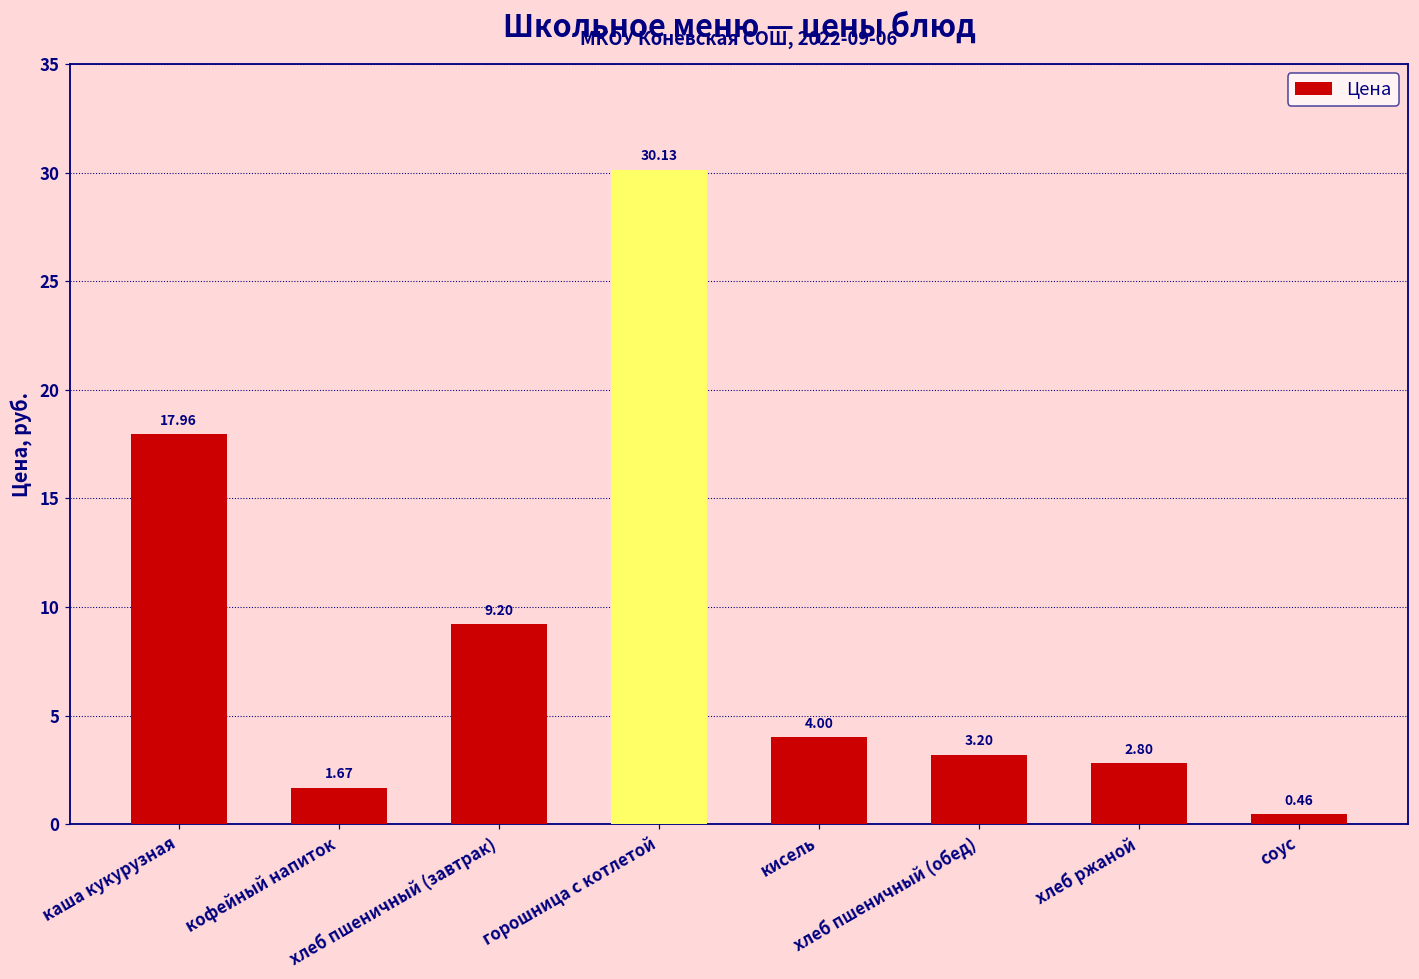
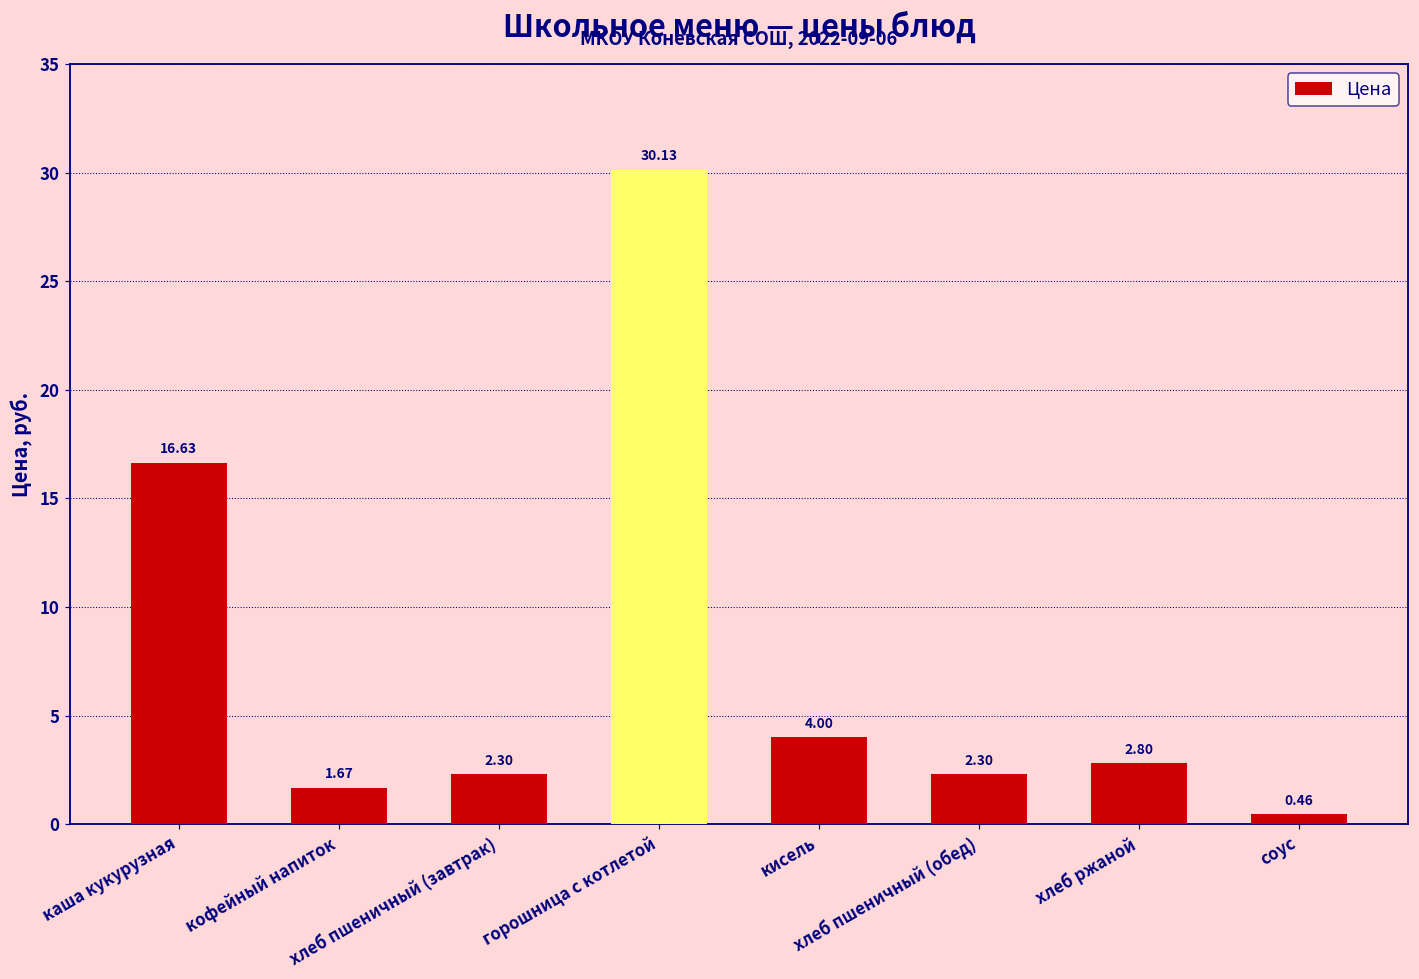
  {
-   "каша кукурузная": 17.96,
+   "каша кукурузная": 16.63,
    "кофейный напиток": 1.67,
-   "хлеб пшеничный (завтрак)": 9.20,
+   "хлеб пшеничный (завтрак)": 2.30,
    "горошница с котлетой": 30.13,
    "кисель": 4.00,
-   "хлеб пшеничный (обед)": 3.20,
+   "хлеб пшеничный (обед)": 2.30,
    "хлеб ржаной": 2.80,
    "соус": 0.46
  }
